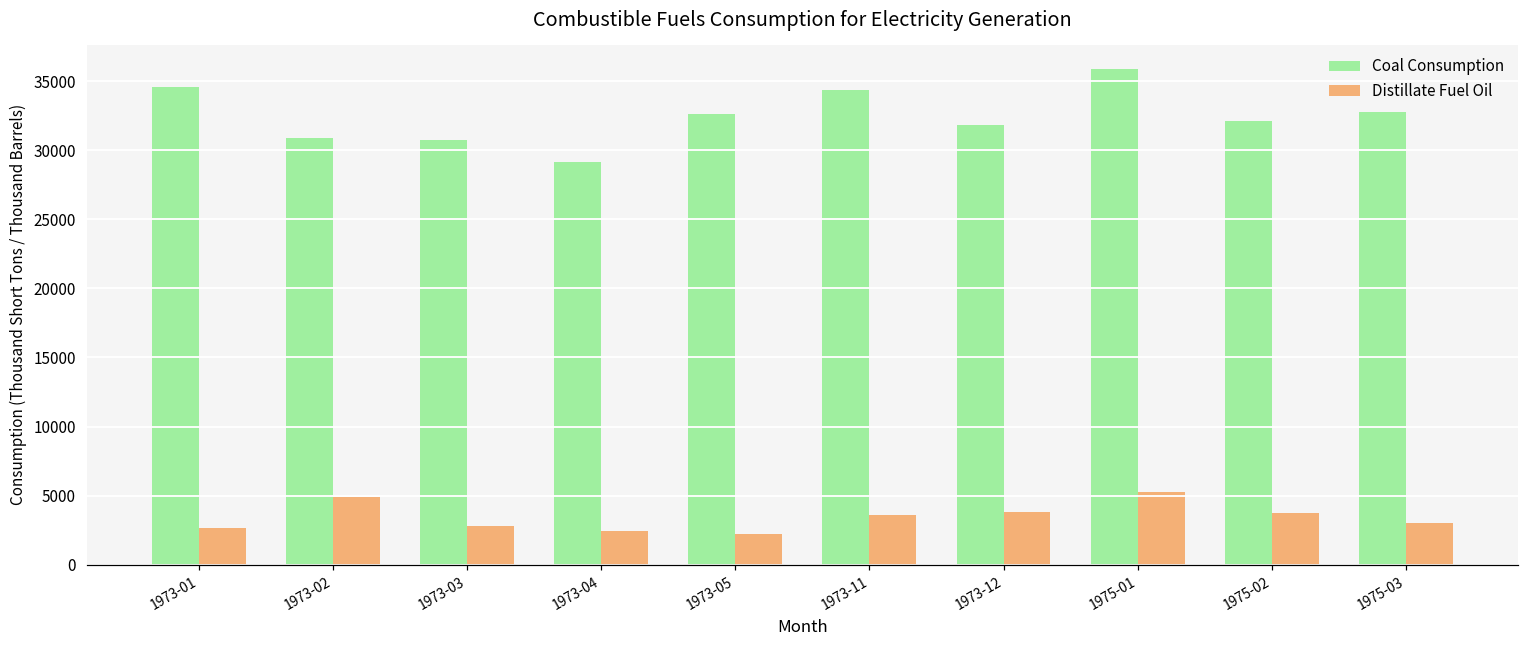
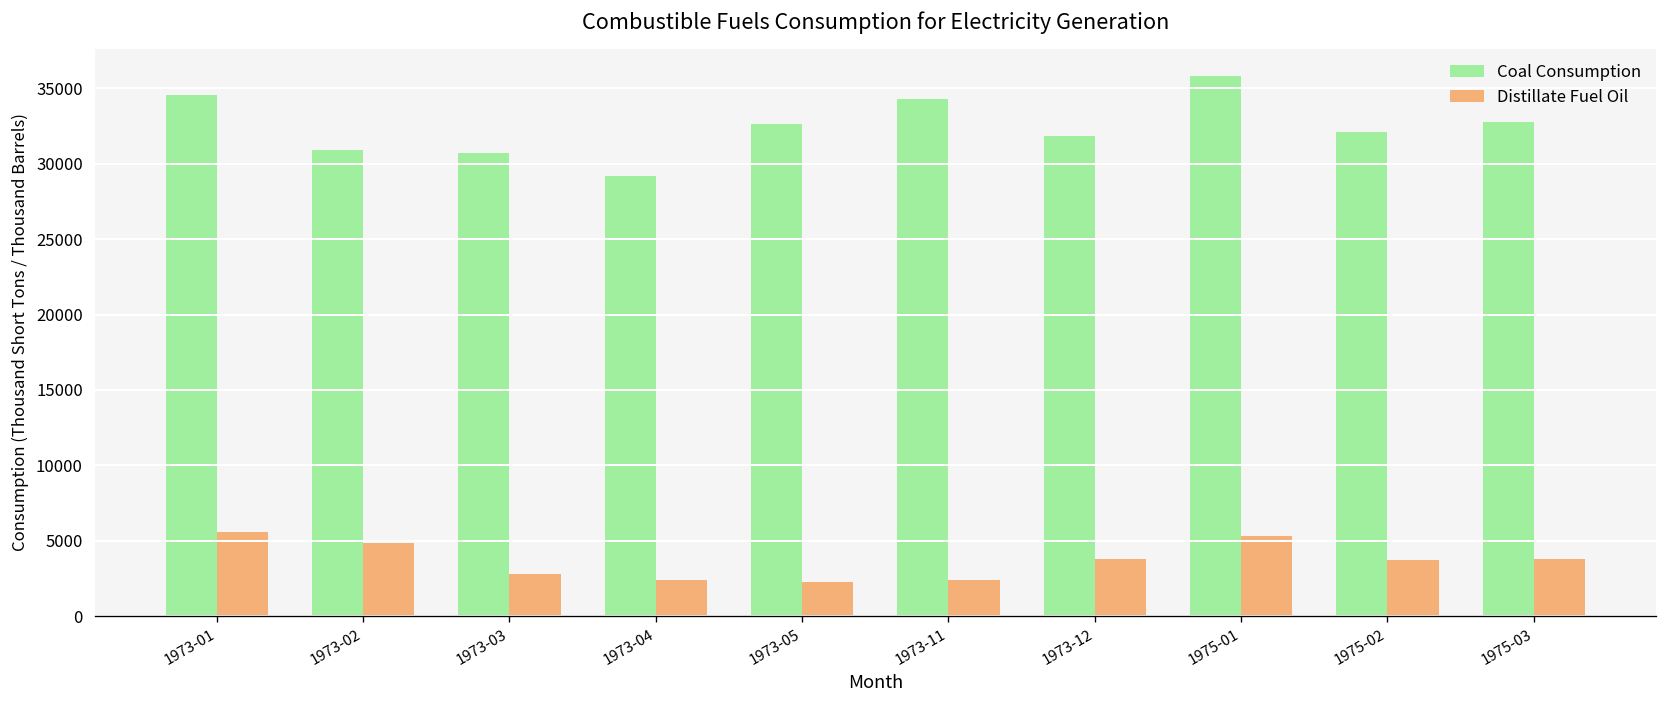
  {
    "Coal Consumption": {
      "1973-01": 34600,
      "1973-02": 30900,
      "1973-03": 30700,
      "1973-04": 29200,
      "1973-05": 32600,
      "1973-11": 34300,
      "1973-12": 31800,
      "1975-01": 35800,
      "1975-02": 32100,
      "1975-03": 32800
    },
    "Distillate Fuel Oil": {
-     "1973-01": 2700,
+     "1973-01": 5600,
      "1973-02": 4900,
      "1973-03": 2800,
      "1973-04": 2400,
      "1973-05": 2200,
-     "1973-11": 3600,
+     "1973-11": 2400,
      "1973-12": 3800,
      "1975-01": 5300,
      "1975-02": 3700,
-     "1975-03": 3000
+     "1975-03": 3800
    }
  }
